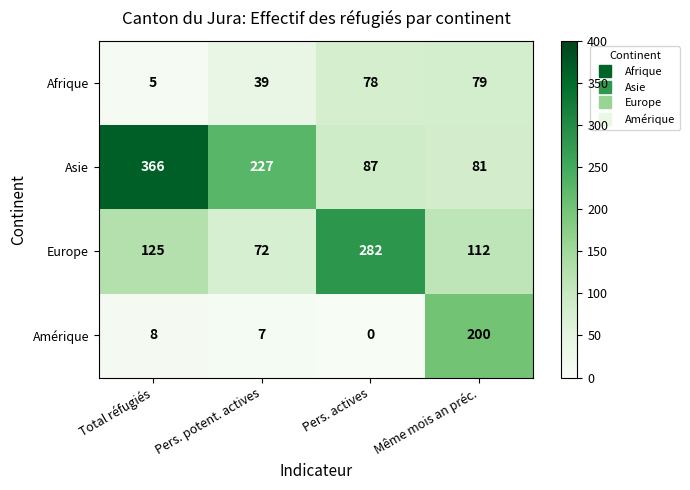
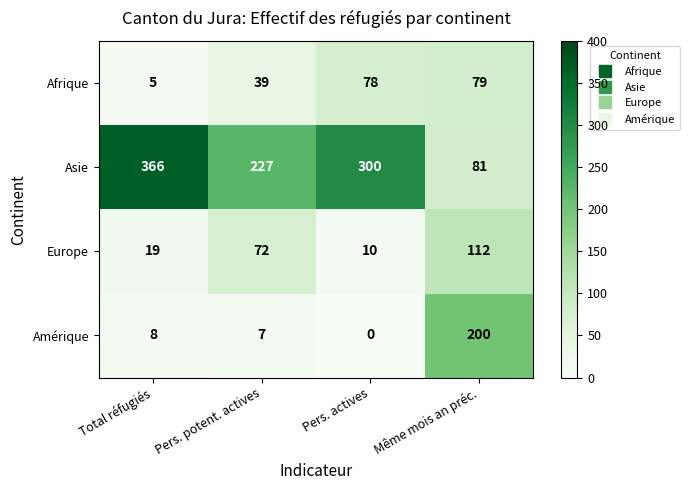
  {
    "Afrique": {
      "Total réfugiés": 5,
      "Pers. potent. actives": 39,
      "Pers. actives": 78,
      "Même mois an préc.": 79
    },
    "Asie": {
      "Total réfugiés": 366,
      "Pers. potent. actives": 227,
-     "Pers. actives": 87,
+     "Pers. actives": 300,
      "Même mois an préc.": 81
    },
    "Europe": {
-     "Total réfugiés": 125,
+     "Total réfugiés": 19,
      "Pers. potent. actives": 72,
-     "Pers. actives": 282,
+     "Pers. actives": 10,
      "Même mois an préc.": 112
    },
    "Amérique": {
      "Total réfugiés": 8,
      "Pers. potent. actives": 7,
      "Pers. actives": 0,
      "Même mois an préc.": 200
    }
  }
